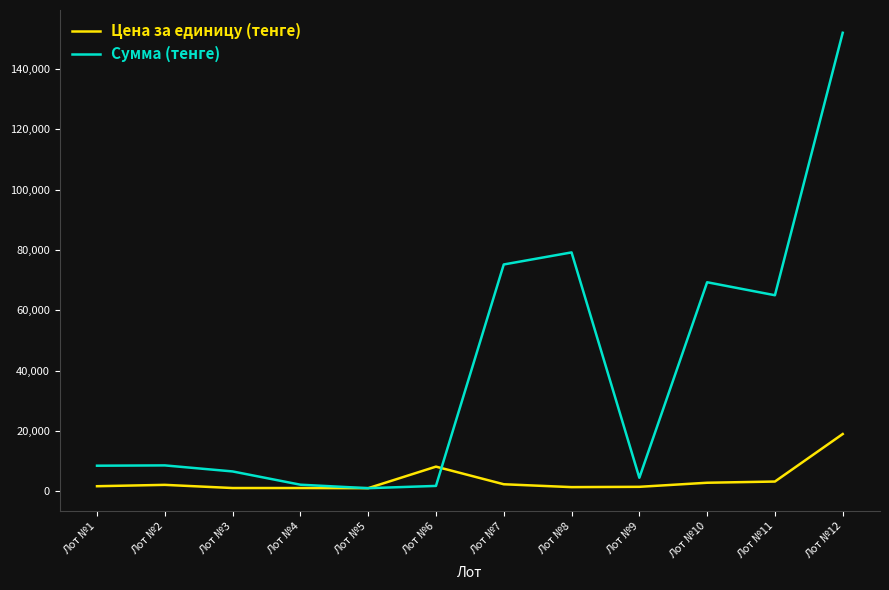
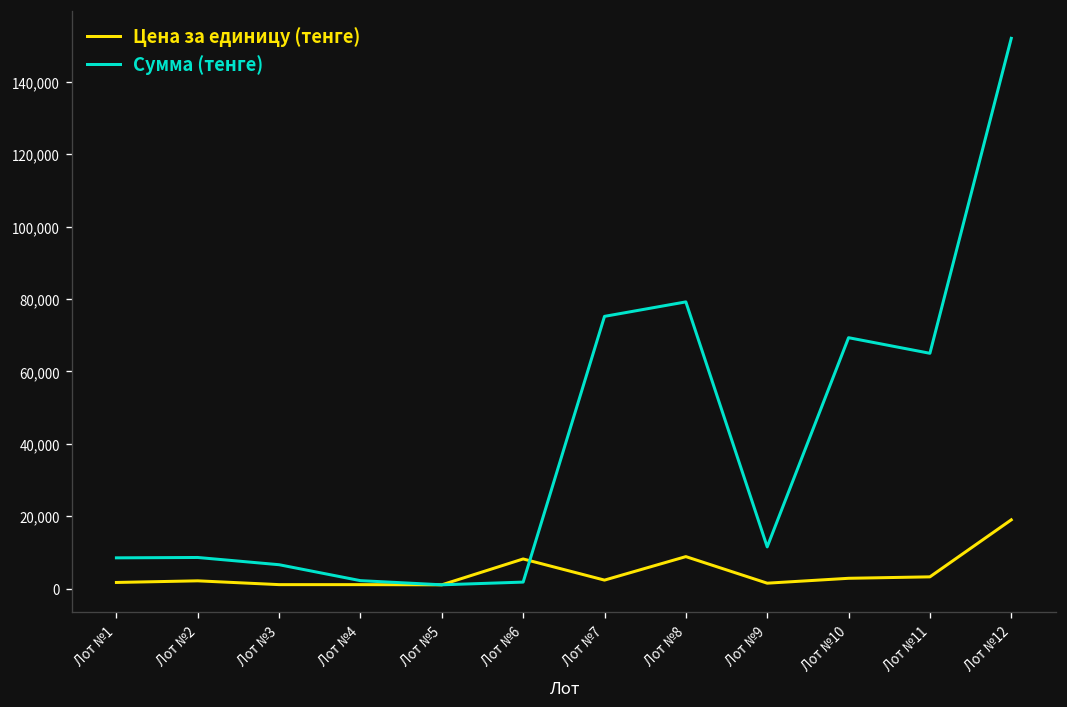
  {
    "Цена за единицу (тенге)": {
      "Лот №1": "2,000",
      "Лот №2": "2,000",
      "Лот №3": "1,000",
      "Лот №4": "1,000",
      "Лот №6": "8,000",
      "Лот №7": "2,000",
-     "Лот №8": "1,000",
+     "Лот №8": "9,000",
      "Лот №9": "2,000",
      "Лот №10": "3,000",
      "Лот №11": "3,000",
      "Лот №12": "19,000"
    },
    "Сумма (тенге)": {
      "Лот №1": "9,000",
      "Лот №2": "9,000",
      "Лот №3": "7,000",
      "Лот №4": "2,000",
      "Лот №6": "2,000",
      "Лот №7": "75,000",
      "Лот №8": "79,000",
-     "Лот №9": "5,000",
+     "Лот №9": "12,000",
      "Лот №10": "69,000",
      "Лот №11": "65,000",
      "Лот №12": "152,000"
    }
  }
